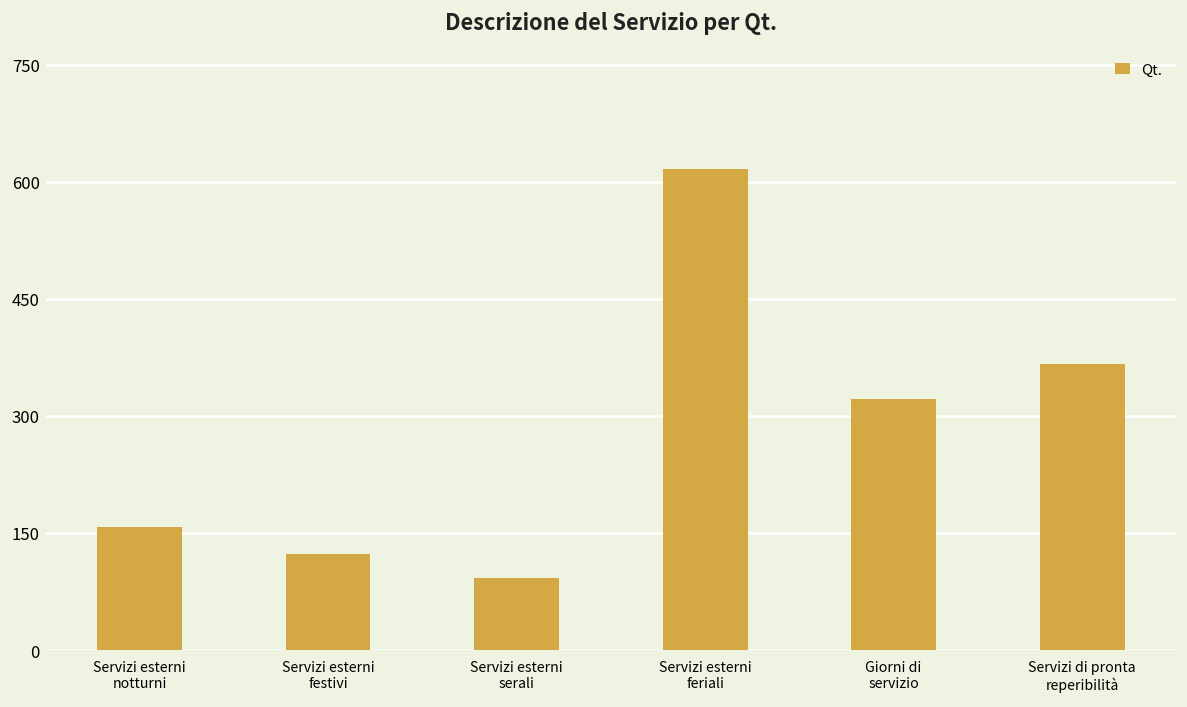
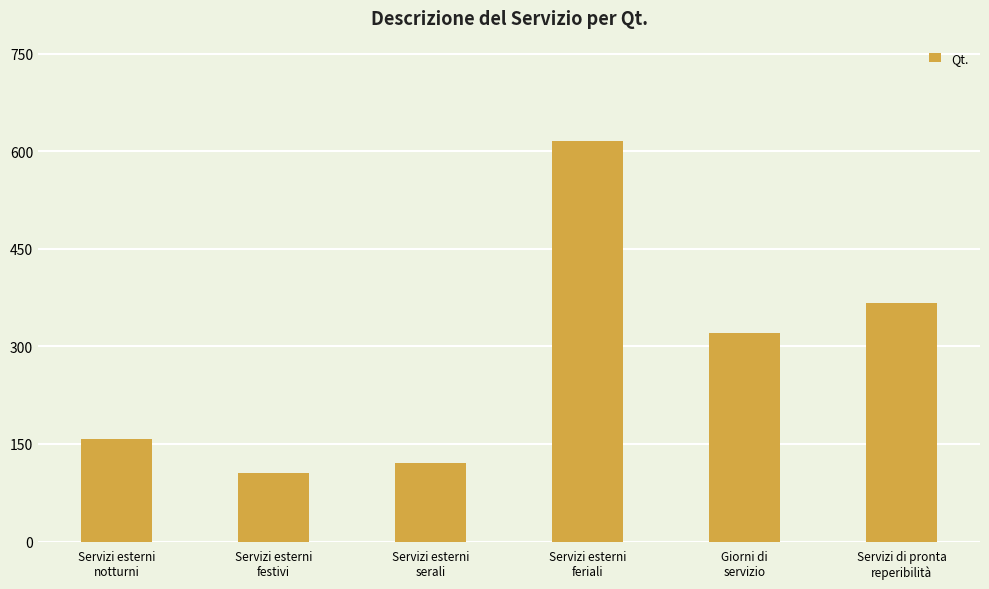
  {
    "Servizi esterni notturni": 160,
-   "Servizi esterni festivi": 120,
-   "Servizi esterni serali": 90,
+   "Servizi esterni festivi": 110,
+   "Servizi esterni serali": 120,
    "Servizi esterni feriali": 620,
    "Giorni di servizio": 320,
    "Servizi di pronta reperibilità": 370
  }
